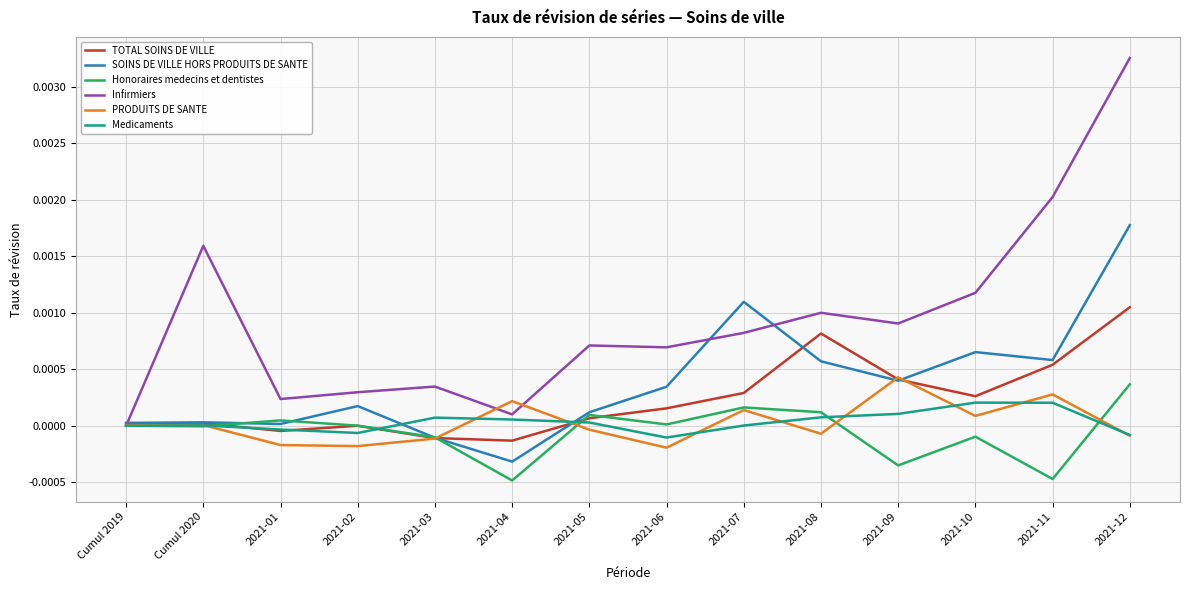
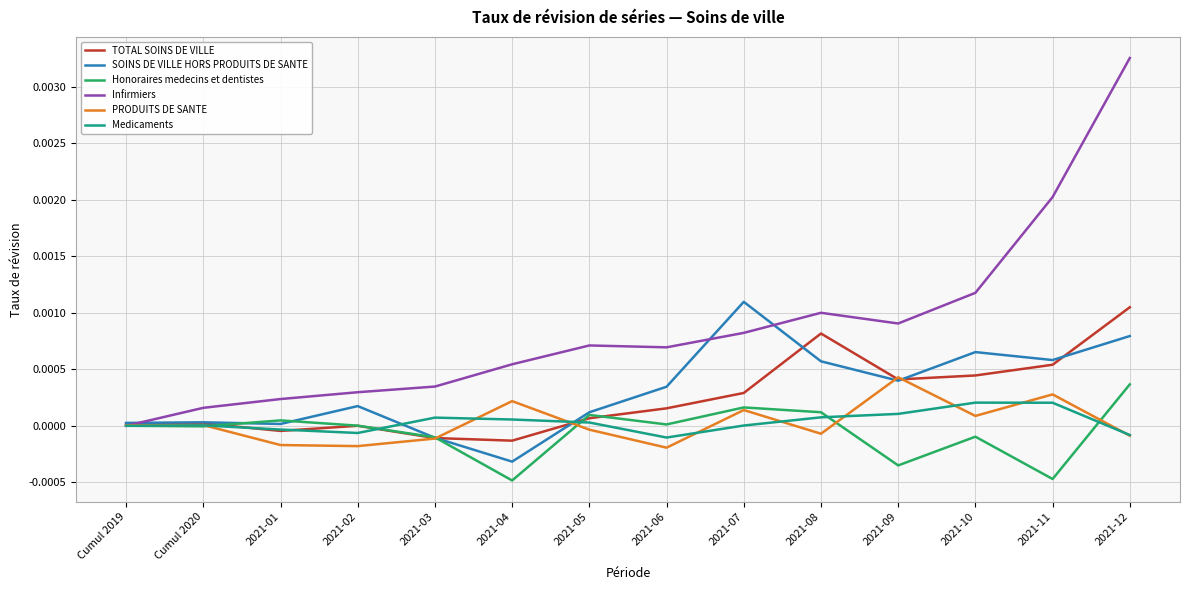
  {
    "TOTAL SOINS DE VILLE": {
      "2021-04": -0.00013,
      "2021-05": 0.00007,
      "2021-06": 0.00015,
      "2021-07": 0.00029,
      "2021-08": 0.00082,
-     "2021-10": 0.00026,
+     "2021-10": 0.00045,
      "2021-11": 0.00054,
      "2021-12": 0.00105
    },
    "SOINS DE VILLE HORS PRODUITS DE SANTE": {
      "2021-01": 0.00002,
      "2021-02": 0.00017,
      "2021-04": -0.00032,
      "2021-05": 0.00012,
      "2021-06": 0.00035,
      "2021-07": 0.00110,
      "2021-08": 0.00057,
      "2021-10": 0.00065,
      "2021-11": 0.00058,
-     "2021-12": 0.00178
+     "2021-12": 0.00080
    },
    "Infirmiers": {
-     "Cumul 2020": 0.00159,
+     "Cumul 2020": 0.00016,
      "2021-01": 0.00024,
      "2021-02": 0.00030,
      "2021-03": 0.00035,
-     "2021-04": 0.00010,
+     "2021-04": 0.00054,
      "2021-05": 0.00071,
      "2021-06": 0.00070,
      "2021-07": 0.00082,
      "2021-08": 0.00100,
      "2021-09": 0.00091,
      "2021-10": 0.00118,
      "2021-11": 0.00203,
      "2021-12": 0.00326
    },
    "PRODUITS DE SANTE": {
      "2021-01": -0.00017,
      "2021-02": -0.00018,
      "2021-04": 0.00022,
      "2021-05": -0.00003,
      "2021-06": -0.00019,
      "2021-07": 0.00014,
      "2021-08": -0.00007,
      "2021-10": 0.00009,
      "2021-11": 0.00028
    }
  }
